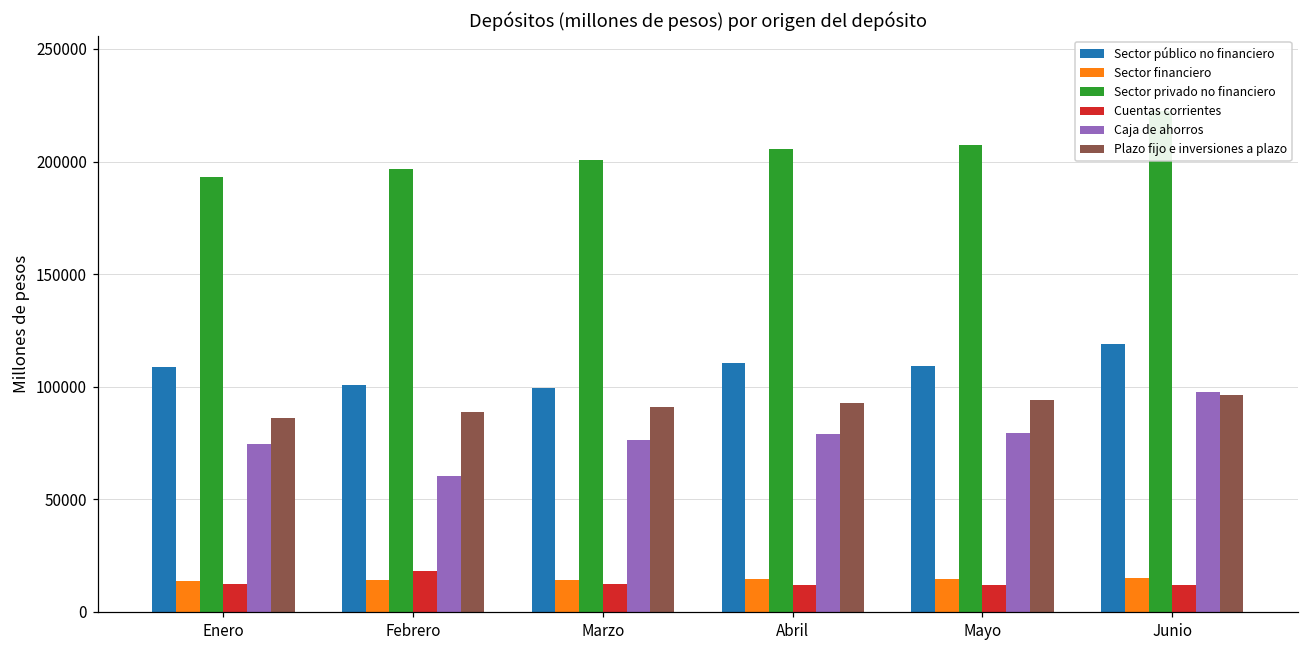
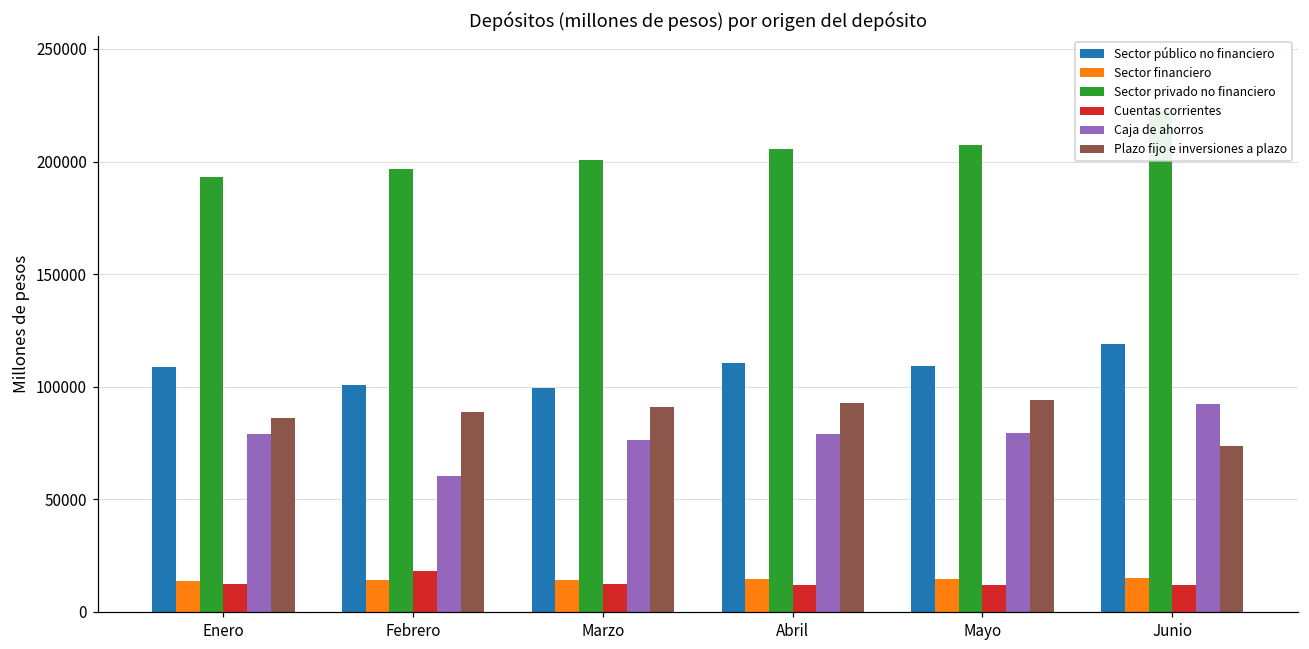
  {
    "Sector público no financiero": {
      "Enero": 109000,
      "Febrero": 101000,
      "Marzo": 99000,
      "Abril": 111000,
      "Mayo": 109000,
      "Junio": 119000
    },
    "Sector financiero": {
      "Enero": 14000,
      "Febrero": 14000,
      "Marzo": 14000,
      "Abril": 15000,
      "Mayo": 15000,
      "Junio": 15000
    },
    "Sector privado no financiero": {
      "Enero": 193000,
      "Febrero": 197000,
      "Marzo": 201000,
      "Abril": 205000,
      "Mayo": 207000
    },
    "Cuentas corrientes": {
      "Enero": 12000,
      "Febrero": 18000,
      "Marzo": 12000,
      "Abril": 12000,
      "Mayo": 12000,
      "Junio": 12000
    },
    "Caja de ahorros": {
-     "Enero": 75000,
+     "Enero": 79000,
      "Febrero": 61000,
      "Marzo": 76000,
      "Abril": 79000,
      "Mayo": 79000,
-     "Junio": 98000
+     "Junio": 92000
    },
    "Plazo fijo e inversiones a plazo": {
      "Enero": 86000,
      "Febrero": 89000,
      "Marzo": 91000,
      "Abril": 93000,
      "Mayo": 94000,
-     "Junio": 96000
+     "Junio": 74000
    }
  }
